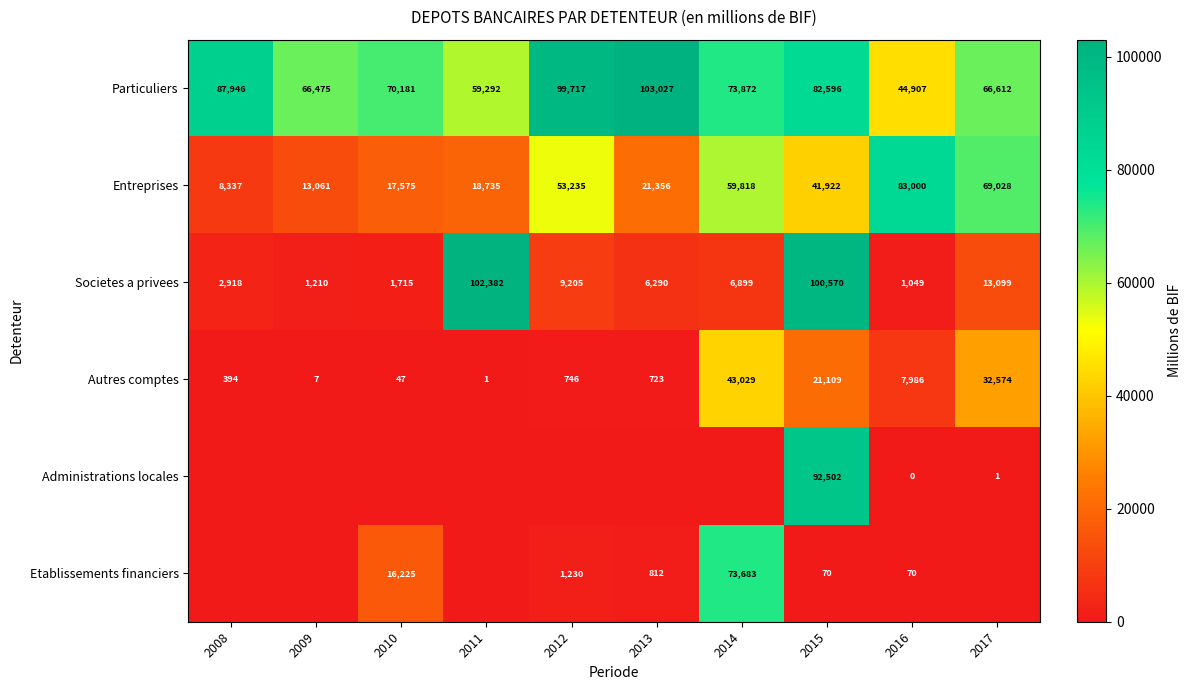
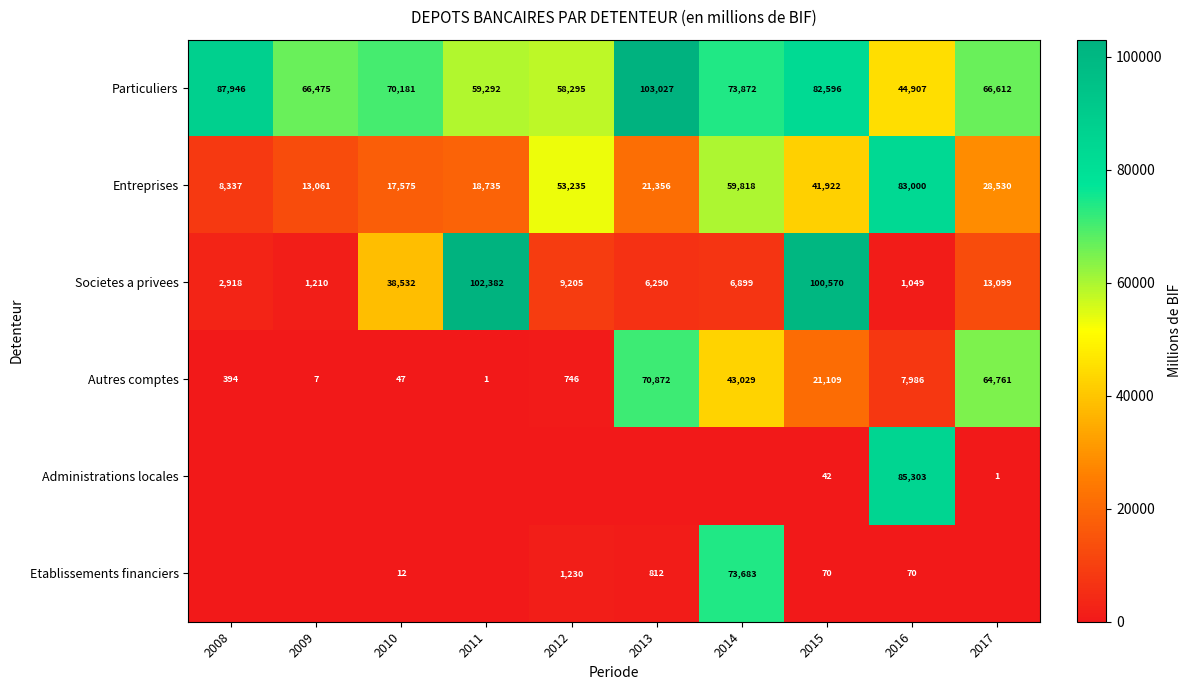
  {
    "Particuliers": {
      "2008": "87,946",
      "2009": "66,475",
      "2010": "70,181",
      "2011": "59,292",
-     "2012": "99,717",
+     "2012": "58,295",
      "2013": "103,027",
      "2014": "73,872",
      "2015": "82,596",
      "2016": "44,907",
      "2017": "66,612"
    },
    "Entreprises": {
      "2008": "8,337",
      "2009": "13,061",
      "2010": "17,575",
      "2011": "18,735",
      "2012": "53,235",
      "2013": "21,356",
      "2014": "59,818",
      "2015": "41,922",
      "2016": "83,000",
-     "2017": "69,028"
+     "2017": "28,530"
    },
    "Societes a privees": {
      "2008": "2,918",
      "2009": "1,210",
-     "2010": "1,715",
+     "2010": "38,532",
      "2011": "102,382",
      "2012": "9,205",
      "2013": "6,290",
      "2014": "6,899",
      "2015": "100,570",
      "2016": "1,049",
      "2017": "13,099"
    },
    "Autres comptes": {
      "2008": "394",
      "2009": "7",
      "2010": "47",
      "2011": "1",
      "2012": "746",
-     "2013": "723",
+     "2013": "70,872",
      "2014": "43,029",
      "2015": "21,109",
      "2016": "7,986",
-     "2017": "32,574"
+     "2017": "64,761"
    },
    "Administrations locales": {
-     "2015": "92,502",
-     "2016": "0",
+     "2015": "42",
+     "2016": "85,303",
      "2017": "1"
    },
    "Etablissements financiers": {
-     "2010": "16,225",
+     "2010": "12",
      "2012": "1,230",
      "2013": "812",
      "2014": "73,683",
      "2015": "70",
      "2016": "70"
    }
  }
